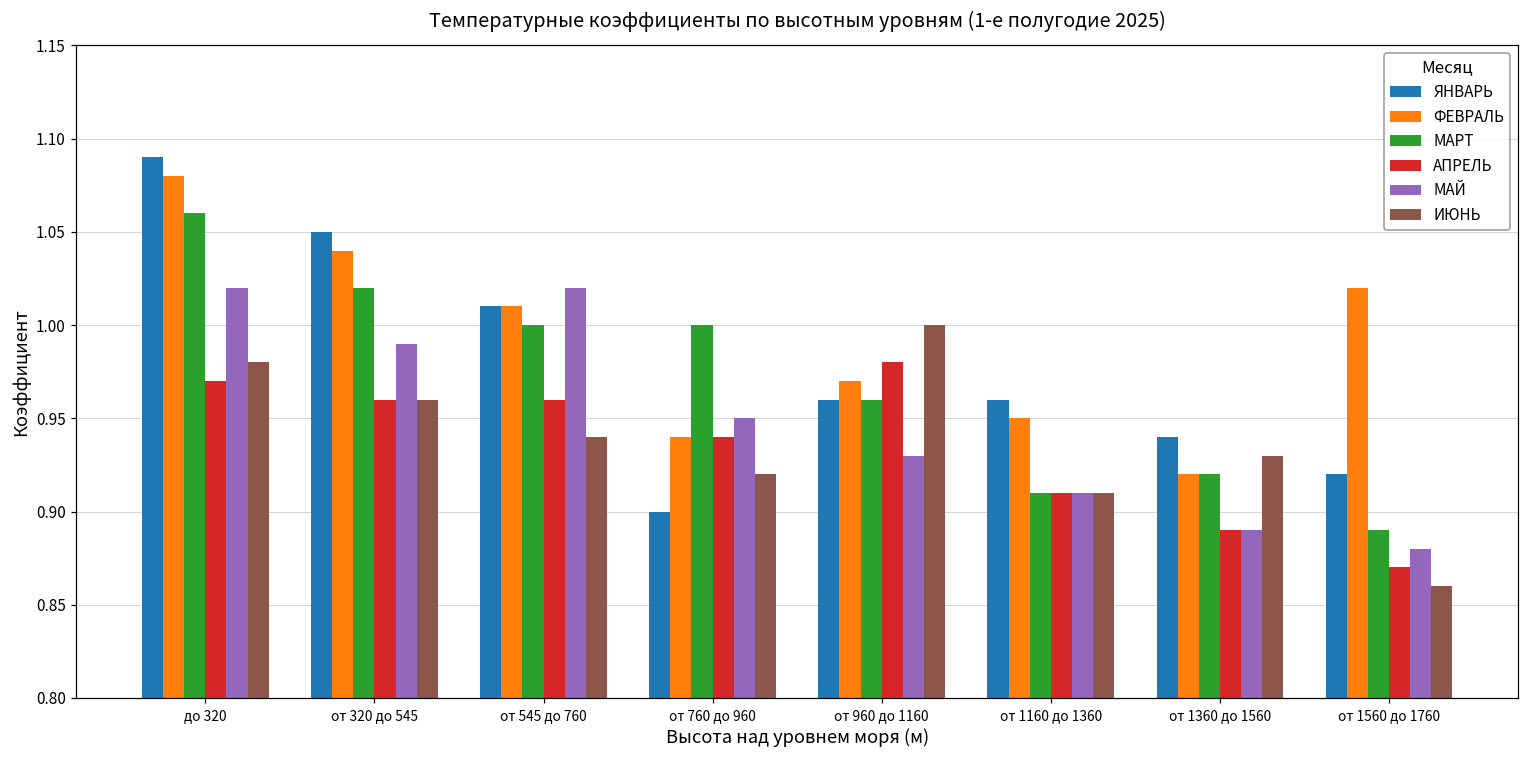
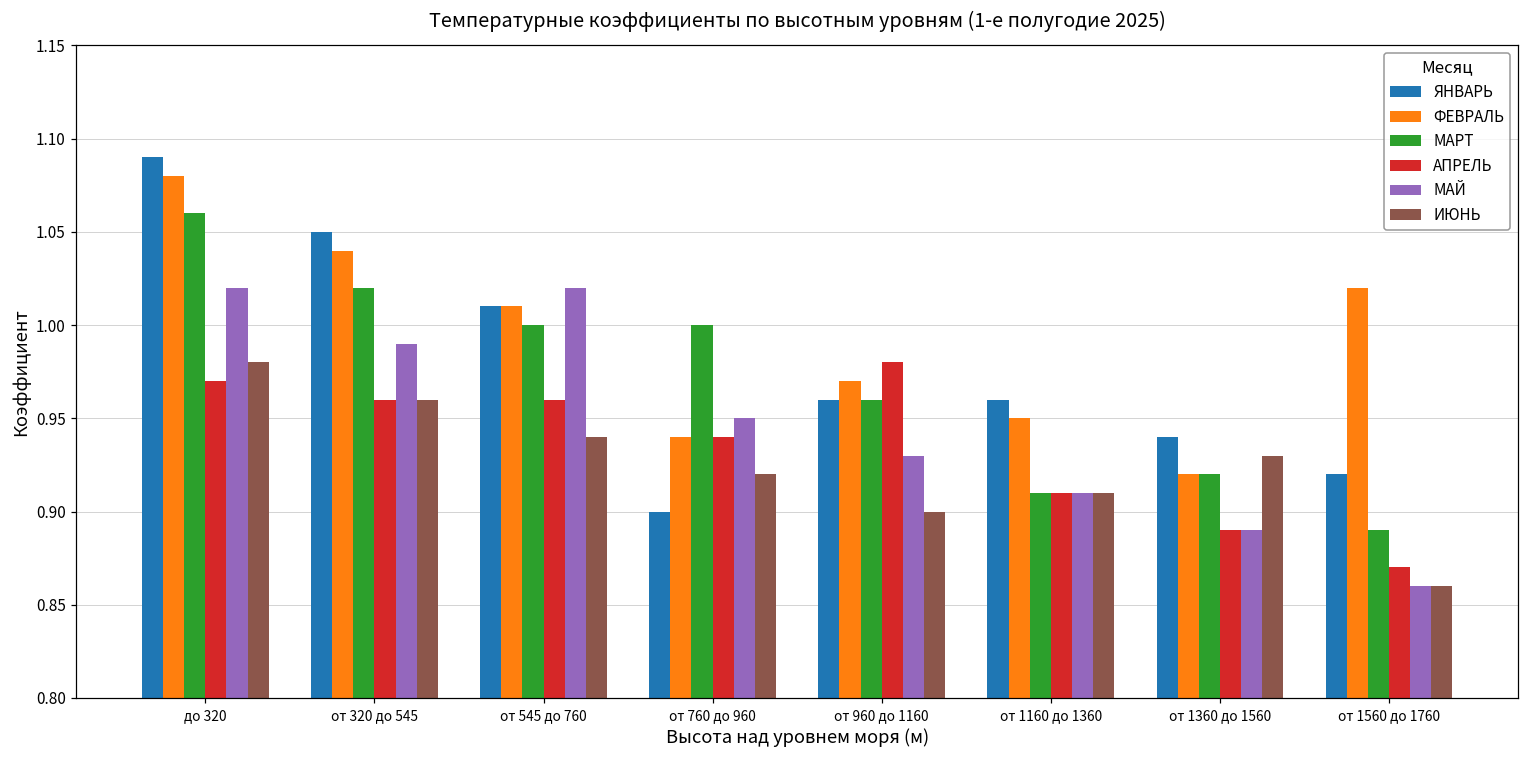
  {
    "ЯНВАРЬ": {
      "до 320": 1.09,
      "от 320 до 545": 1.05,
      "от 545 до 760": 1.01,
      "от 760 до 960": 0.90,
      "от 960 до 1160": 0.96,
      "от 1160 до 1360": 0.96,
      "от 1360 до 1560": 0.94,
      "от 1560 до 1760": 0.92
    },
    "ФЕВРАЛЬ": {
      "до 320": 1.08,
      "от 320 до 545": 1.04,
      "от 545 до 760": 1.01,
      "от 760 до 960": 0.94,
      "от 960 до 1160": 0.97,
      "от 1160 до 1360": 0.95,
      "от 1360 до 1560": 0.92,
      "от 1560 до 1760": 1.02
    },
    "МАРТ": {
      "до 320": 1.06,
      "от 320 до 545": 1.02,
      "от 545 до 760": 1.00,
      "от 760 до 960": 1.00,
      "от 960 до 1160": 0.96,
      "от 1160 до 1360": 0.91,
      "от 1360 до 1560": 0.92,
      "от 1560 до 1760": 0.89
    },
    "АПРЕЛЬ": {
      "до 320": 0.97,
      "от 320 до 545": 0.96,
      "от 545 до 760": 0.96,
      "от 760 до 960": 0.94,
      "от 960 до 1160": 0.98,
      "от 1160 до 1360": 0.91,
      "от 1360 до 1560": 0.89,
      "от 1560 до 1760": 0.87
    },
    "МАЙ": {
      "до 320": 1.02,
      "от 320 до 545": 0.99,
      "от 545 до 760": 1.02,
      "от 760 до 960": 0.95,
      "от 960 до 1160": 0.93,
      "от 1160 до 1360": 0.91,
      "от 1360 до 1560": 0.89,
-     "от 1560 до 1760": 0.88
+     "от 1560 до 1760": 0.86
    },
    "ИЮНЬ": {
      "до 320": 0.980,
      "от 320 до 545": 0.960,
      "от 545 до 760": 0.940,
      "от 760 до 960": 0.920,
-     "от 960 до 1160": 1.0,
+     "от 960 до 1160": 0.9,
      "от 1160 до 1360": 0.910,
      "от 1360 до 1560": 0.930,
      "от 1560 до 1760": 0.860
    }
  }
